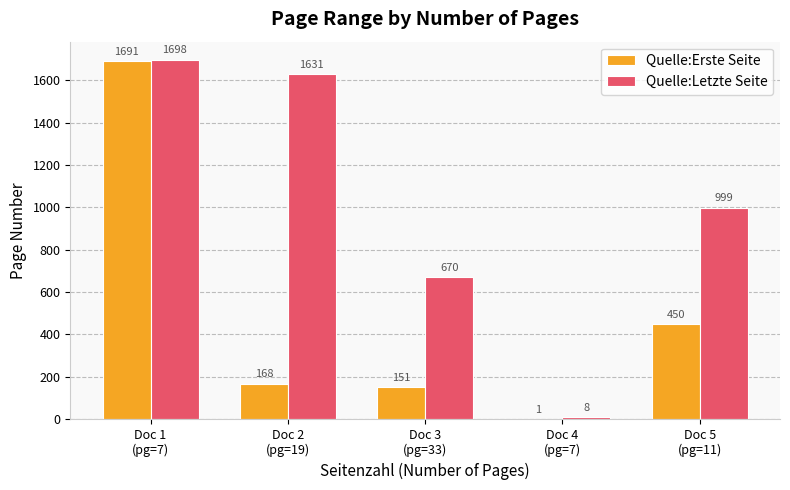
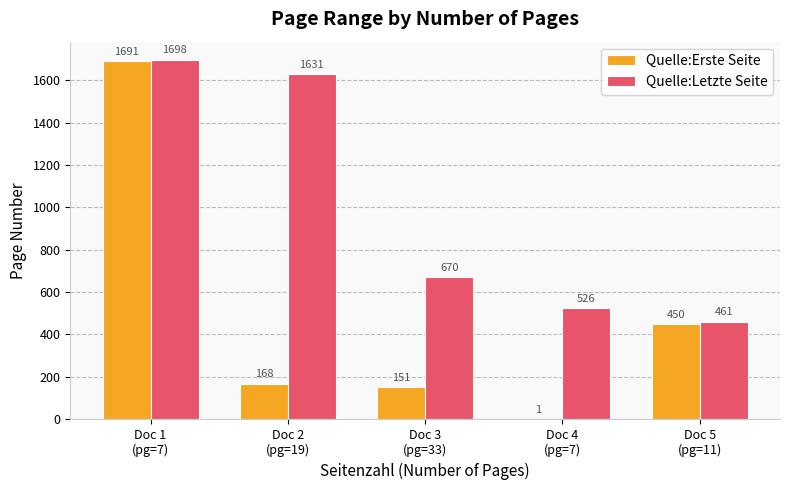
  {
    "Quelle:Erste Seite": {
      "Doc 1 (pg=7)": 1691,
      "Doc 2 (pg=19)": 168,
      "Doc 3 (pg=33)": 151,
      "Doc 4 (pg=7)": 1,
      "Doc 5 (pg=11)": 450
    },
    "Quelle:Letzte Seite": {
      "Doc 1 (pg=7)": 1698,
      "Doc 2 (pg=19)": 1631,
      "Doc 3 (pg=33)": 670,
-     "Doc 4 (pg=7)": 8,
-     "Doc 5 (pg=11)": 999
+     "Doc 4 (pg=7)": 526,
+     "Doc 5 (pg=11)": 461
    }
  }
